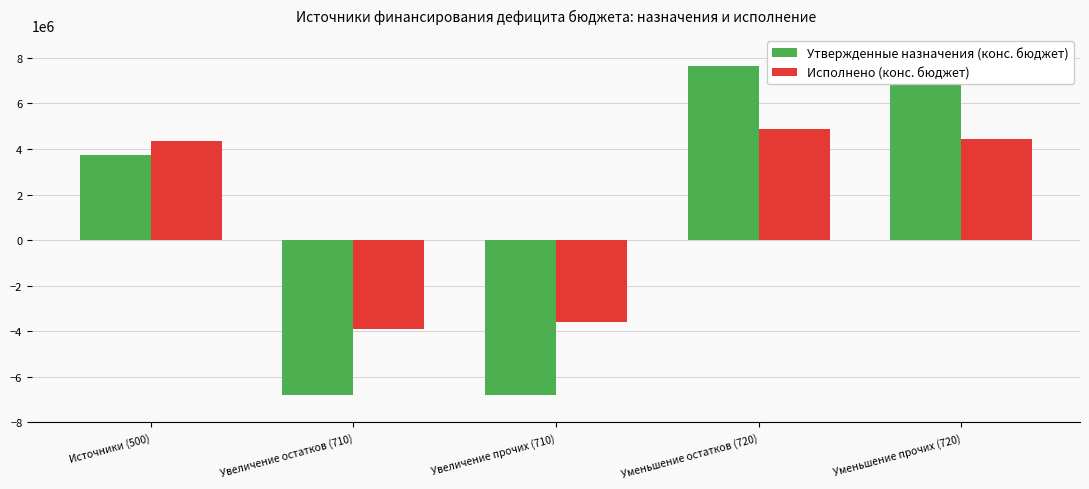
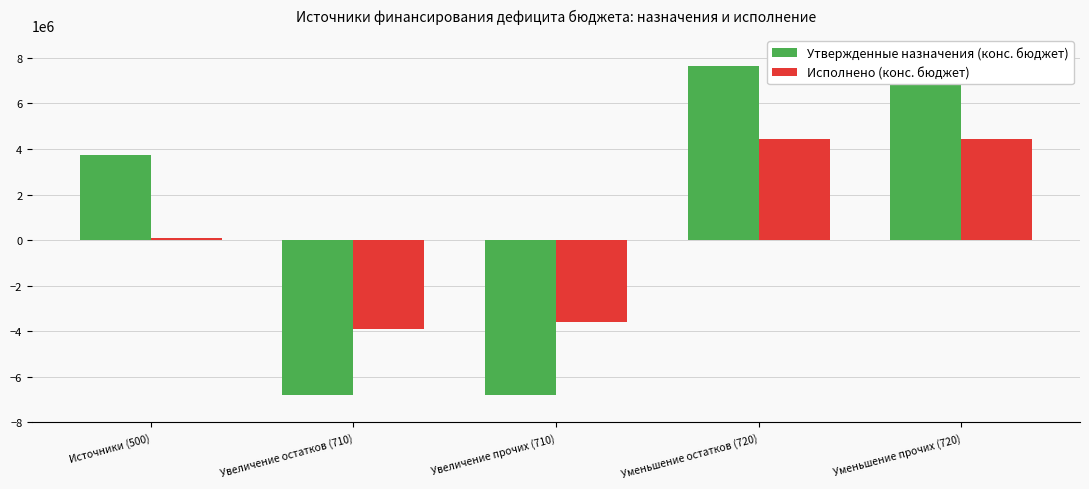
  {
    "Утвержденные назначения (конс. бюджет)": {
      "Источники (500)": 3700000,
      "Увеличение остатков (710)": -6800000,
      "Увеличение прочих (710)": -6800000,
      "Уменьшение остатков (720)": 7600000
    },
    "Исполнено (конс. бюджет)": {
-     "Источники (500)": 4300000,
+     "Источники (500)": 100000,
      "Увеличение остатков (710)": -3900000,
      "Увеличение прочих (710)": -3600000,
-     "Уменьшение остатков (720)": 4900000,
+     "Уменьшение остатков (720)": 4400000,
      "Уменьшение прочих (720)": 4400000
    }
  }
